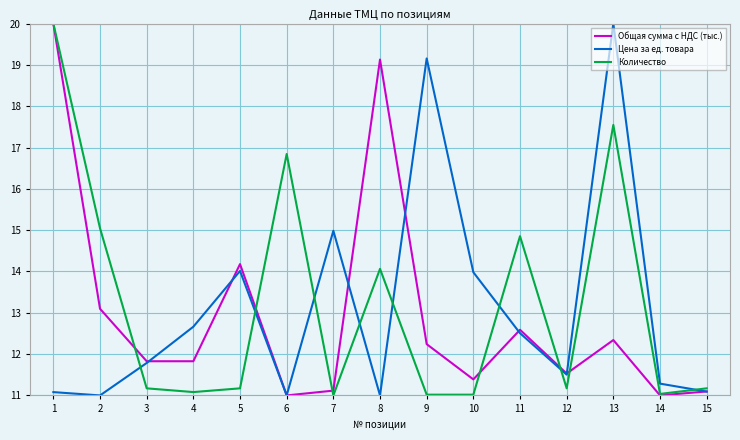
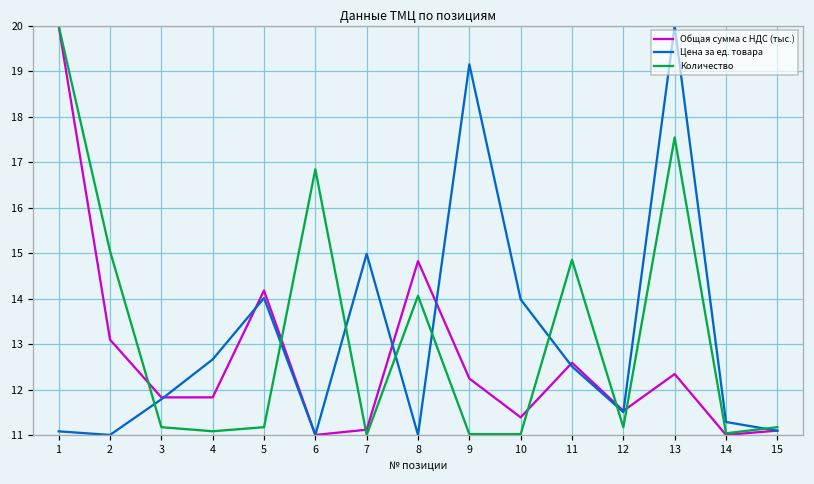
  {
    "Общая сумма с НДС (тыс.)": {
      "2": 13.1,
      "4": 11.8,
      "5": 14.2,
      "7": 11.1,
-     "8": 19.1,
+     "8": 14.8,
      "9": 12.2,
      "10": 11.4,
      "11": 12.6,
      "13": 12.3
    },
    "Цена за ед. товара": {
      "1": 11.1,
      "2": 11.0,
      "4": 12.7,
      "5": 14.0,
      "7": 15.0,
      "8": 11.0,
      "9": 19.2,
      "10": 14.0,
      "11": 12.5,
      "13": 20.0,
      "14": 11.3
    },
    "Количество": {
      "2": 15.0,
      "3": 11.2,
      "4": 11.1,
      "5": 11.2,
      "6": 16.8,
      "7": 11.0,
      "8": 14.1,
      "9": 11.0,
      "10": 11.0,
      "11": 14.9,
      "12": 11.2,
      "13": 17.5,
      "15": 11.2
    }
  }
